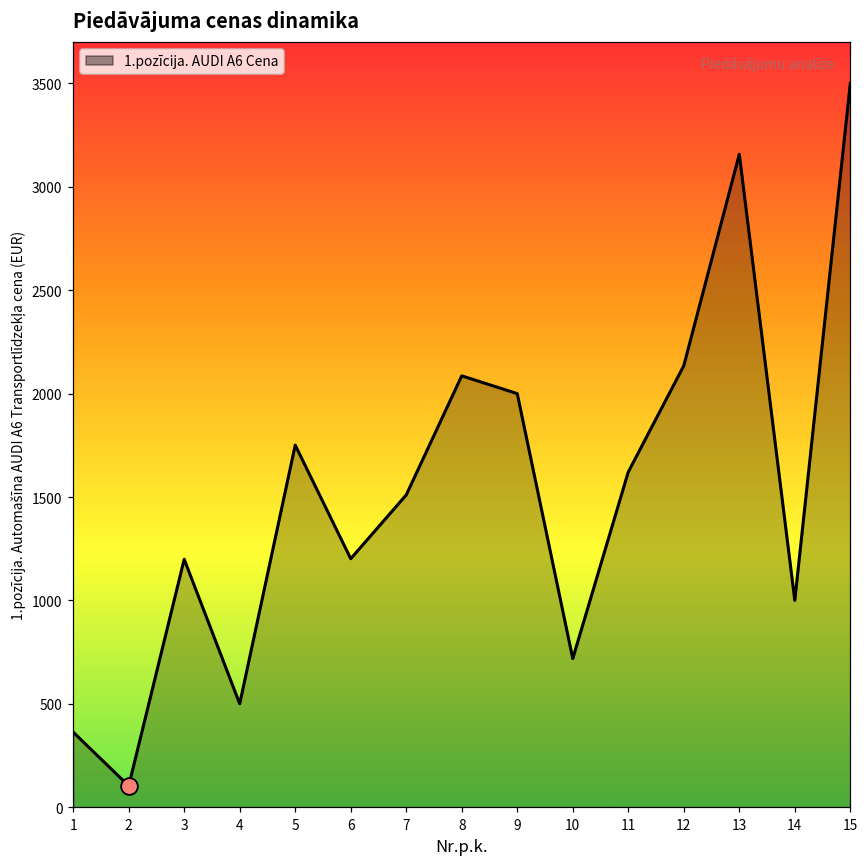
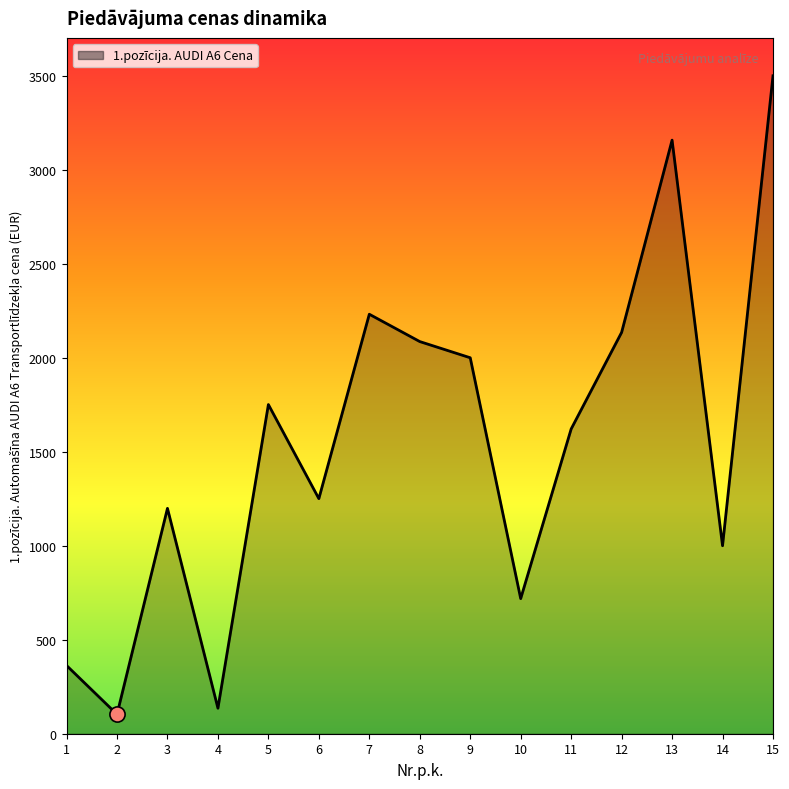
  {
    "1.pozīcija. AUDI A6 Cena": {
      "1": 360,
      "3": 1200,
-     "4": 500,
+     "4": 140,
      "5": 1750,
-     "6": 1200,
-     "7": 1510,
+     "6": 1250,
+     "7": 2230,
      "8": 2090,
      "9": 2000,
      "10": 720,
      "11": 1620,
      "12": 2140,
      "13": 3160,
      "14": 1000,
      "15": 3500
    }
  }
